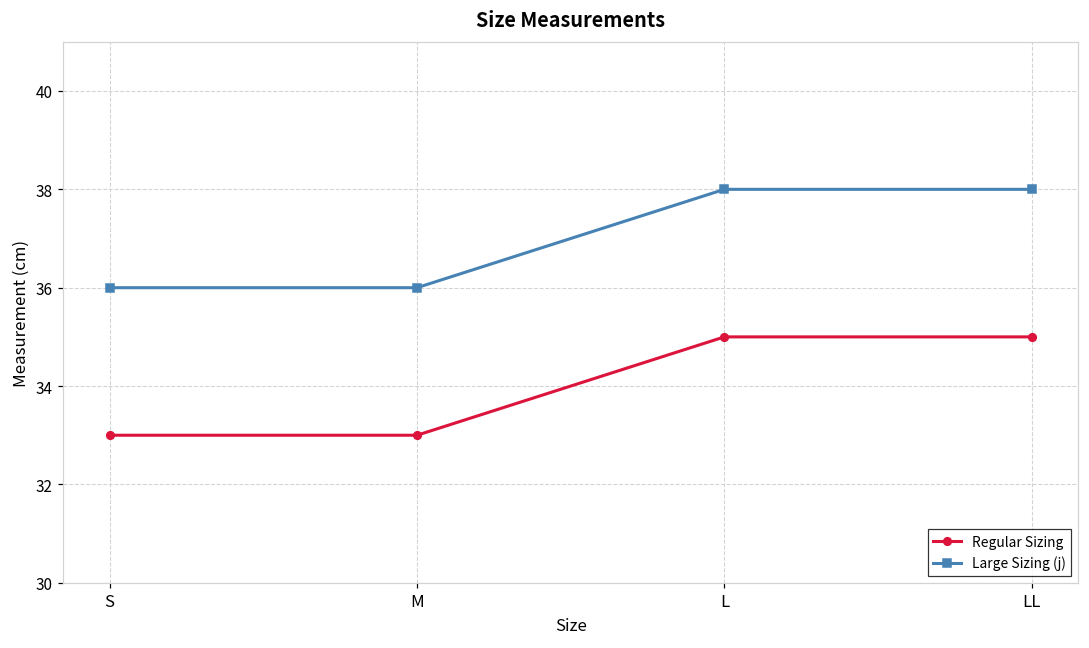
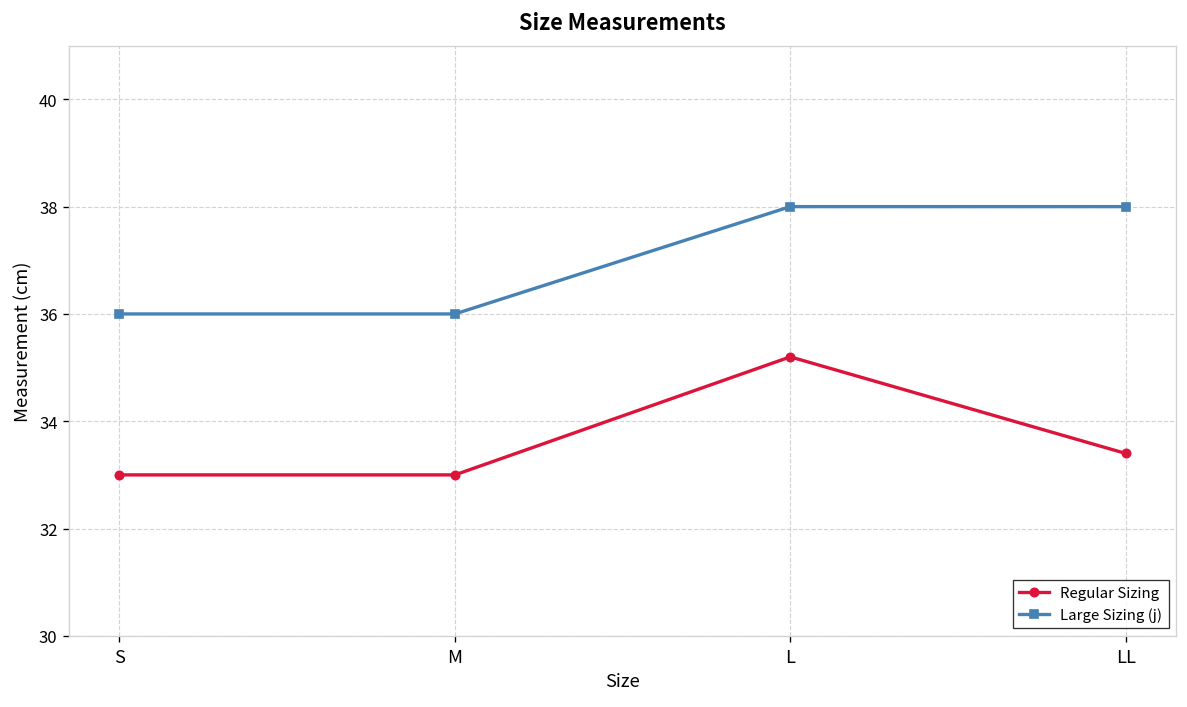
  {
    "Regular Sizing": {
      "S": 33.0,
      "M": 33.0,
-     "L": 35.0,
-     "LL": 35.0
+     "L": 35.2,
+     "LL": 33.4
    },
    "Large Sizing (j)": {
      "S": 36.0,
      "M": 36.0,
      "L": 38.0,
      "LL": 38.0
    }
  }
